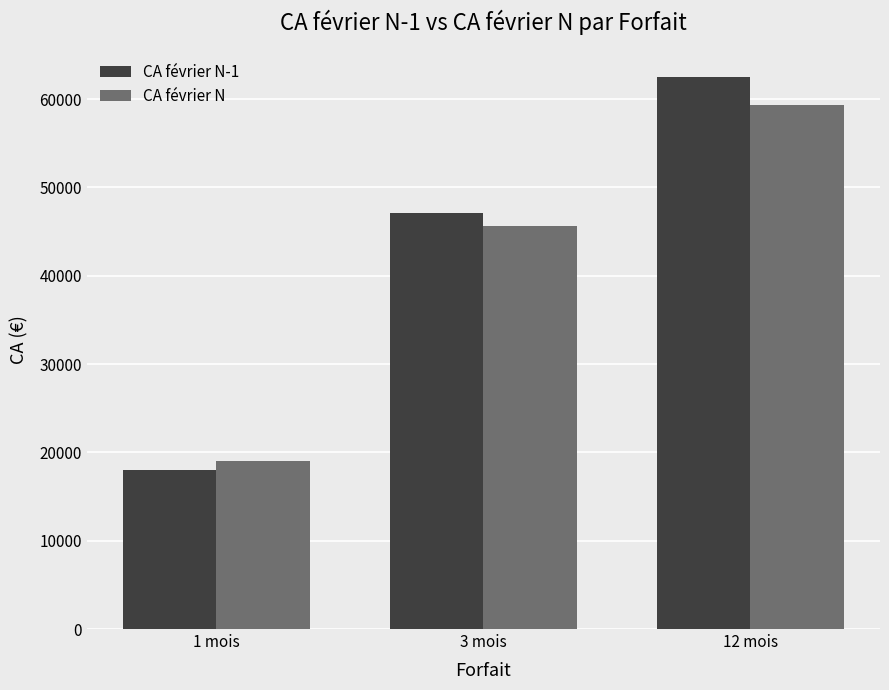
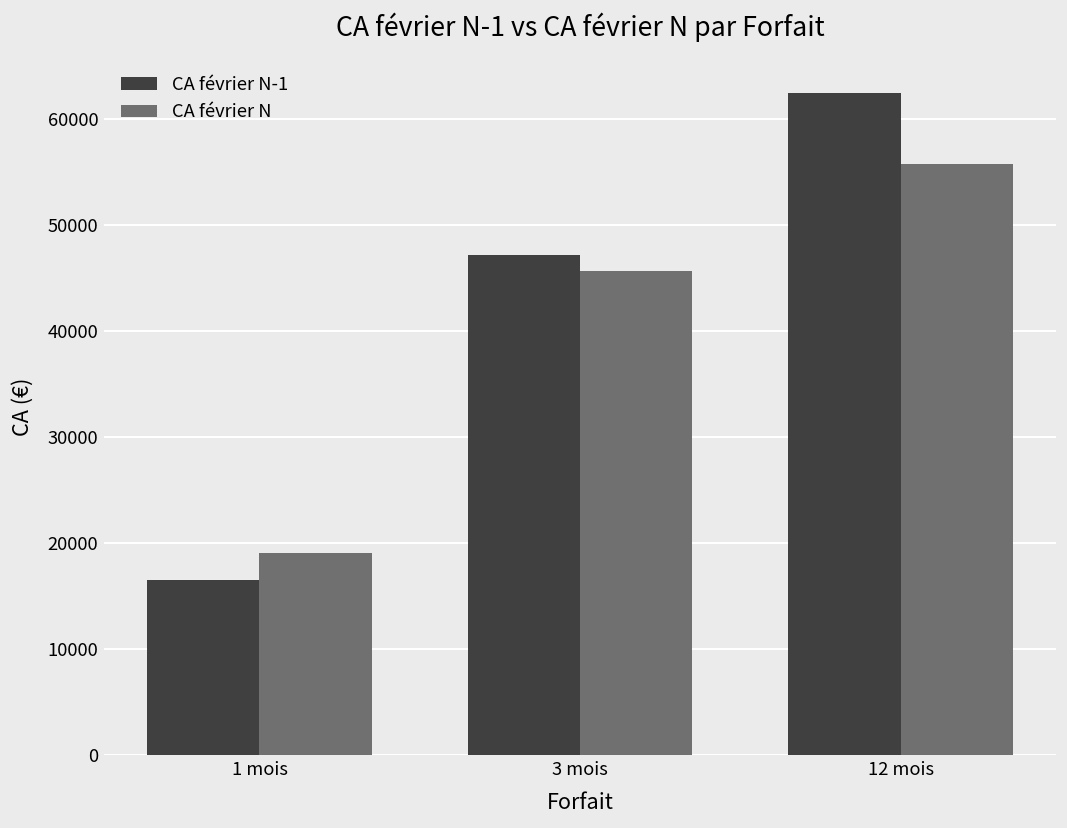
  {
    "CA février N-1": {
-     "1 mois": 18000,
+     "1 mois": 16000,
      "3 mois": 47000,
      "12 mois": 62000
    },
    "CA février N": {
      "1 mois": 19000,
      "3 mois": 46000,
-     "12 mois": 59000
+     "12 mois": 56000
    }
  }
